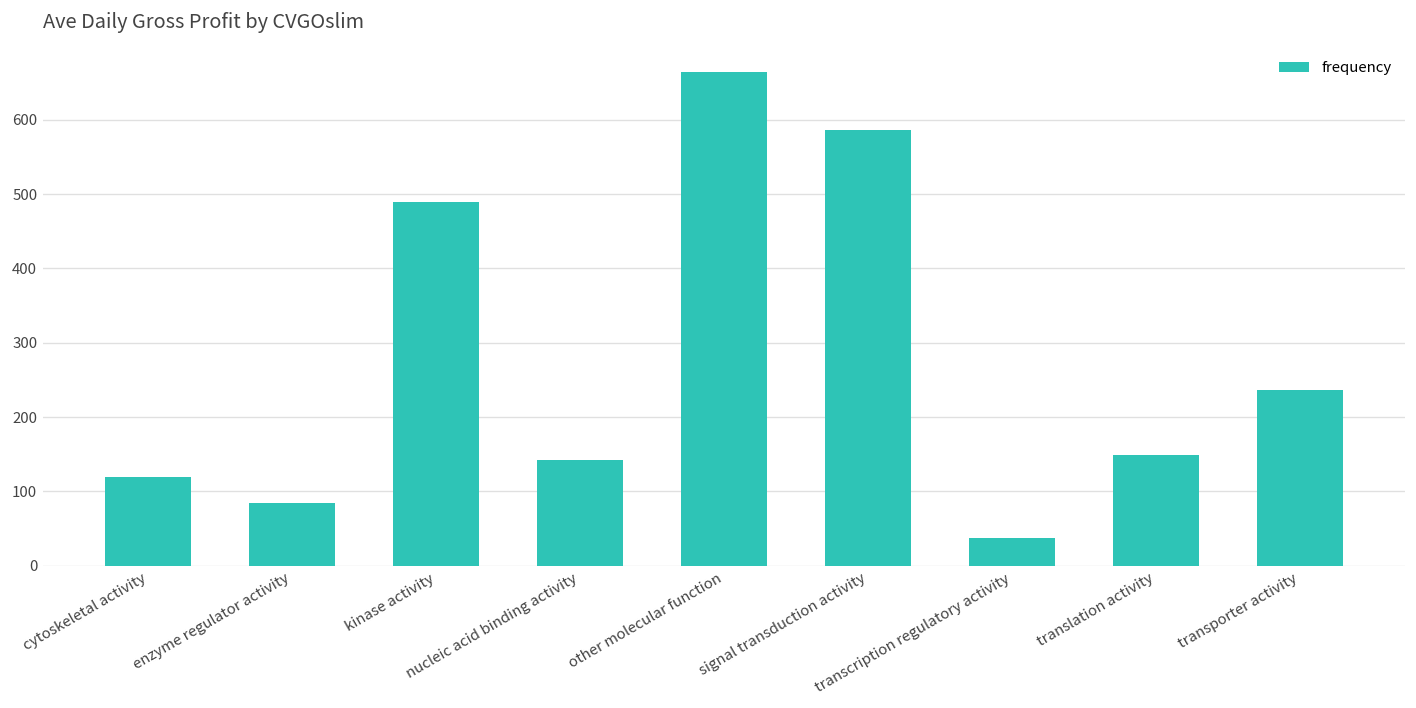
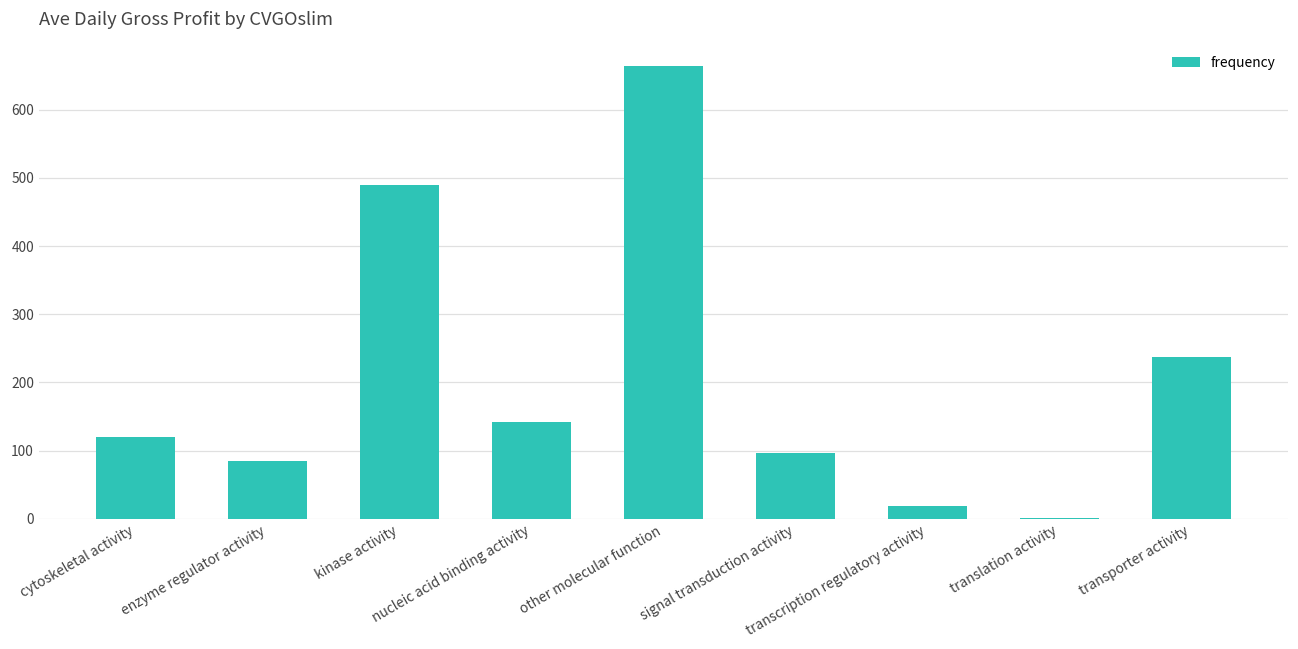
  {
    "cytoskeletal activity": 120,
    "enzyme regulator activity": 90,
    "kinase activity": 490,
    "nucleic acid binding activity": 140,
    "other molecular function": 660,
-   "signal transduction activity": 590,
-   "transcription regulatory activity": 40,
-   "translation activity": 150,
+   "signal transduction activity": 100,
+   "transcription regulatory activity": 20,
+   "translation activity": 0,
    "transporter activity": 240
  }
